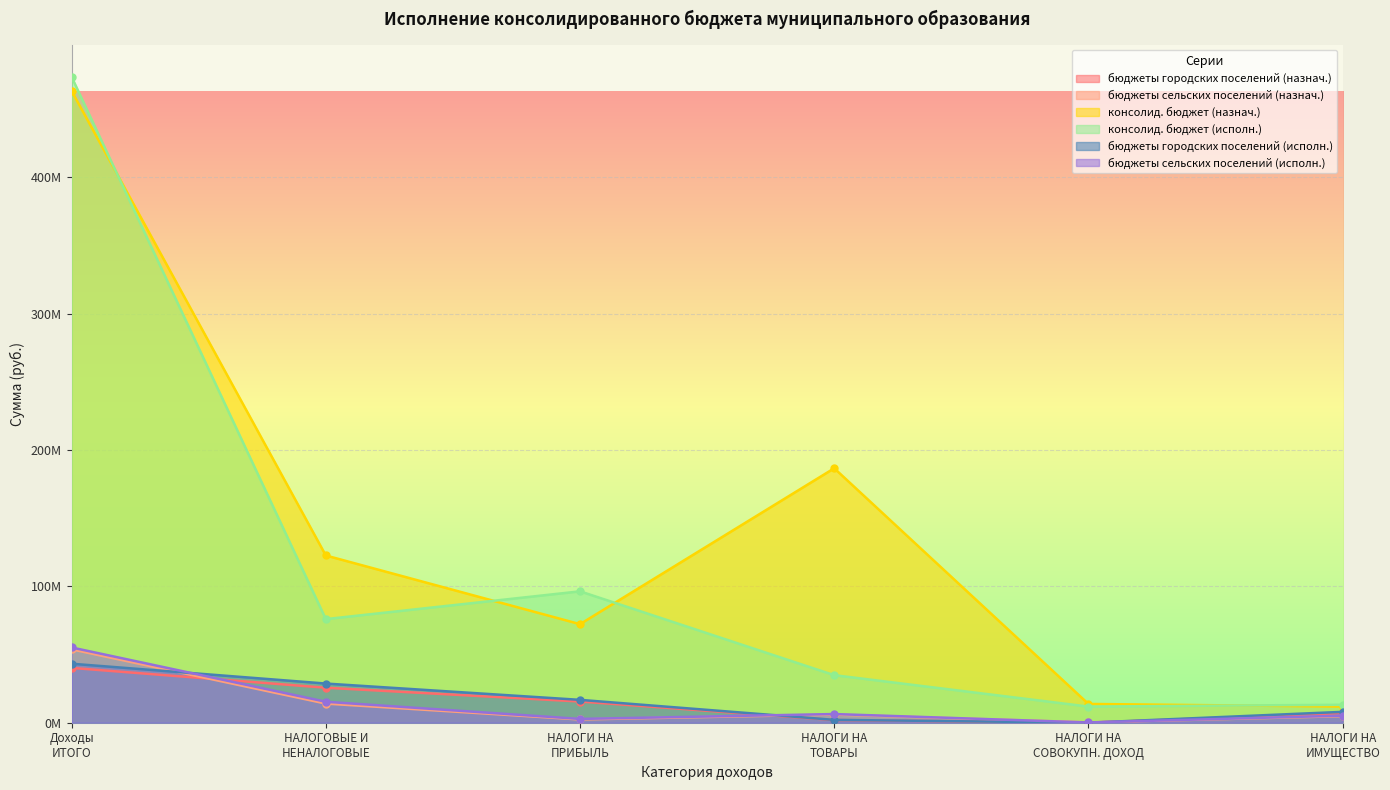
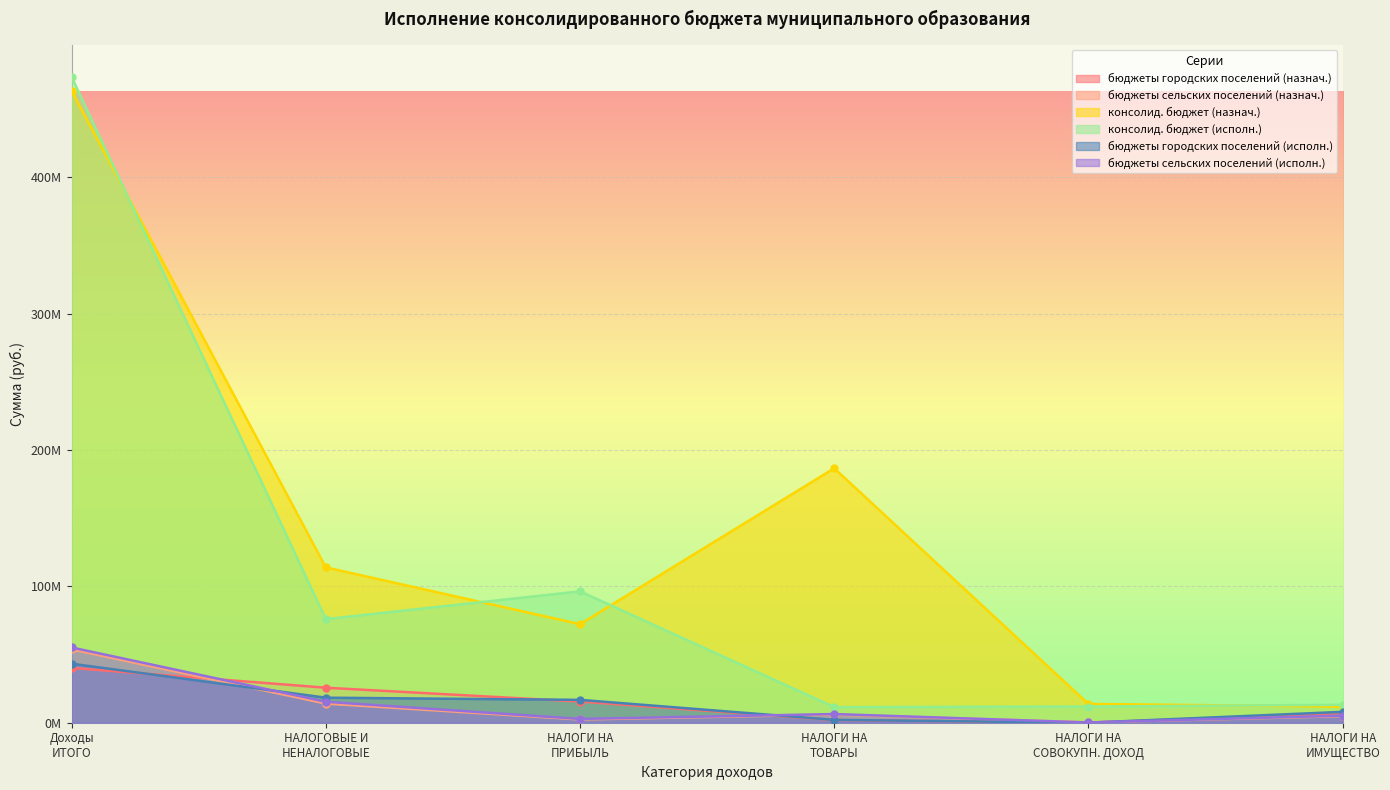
  {
    "консолид. бюджет (назнач.)": {
      "Доходы ИТОГО": 463000000,
-     "НАЛОГОВЫЕ И НЕНАЛОГОВЫЕ": 123000000,
+     "НАЛОГОВЫЕ И НЕНАЛОГОВЫЕ": 114000000,
      "НАЛОГИ НА ПРИБЫЛЬ": 72000000,
      "НАЛОГИ НА ТОВАРЫ": 187000000,
      "НАЛОГИ НА СОВОКУПН. ДОХОД": 14000000
    },
    "консолид. бюджет (исполн.)": {
      "Доходы ИТОГО": 474000000,
      "НАЛОГОВЫЕ И НЕНАЛОГОВЫЕ": 76000000,
      "НАЛОГИ НА ПРИБЫЛЬ": 96000000,
-     "НАЛОГИ НА ТОВАРЫ": 35000000,
+     "НАЛОГИ НА ТОВАРЫ": 11000000,
      "НАЛОГИ НА СОВОКУПН. ДОХОД": 12000000
    },
    "бюджеты городских поселений (исполн.)": {
      "Доходы ИТОГО": 43000000,
-     "НАЛОГОВЫЕ И НЕНАЛОГОВЫЕ": 29000000
+     "НАЛОГОВЫЕ И НЕНАЛОГОВЫЕ": 18000000
    }
  }
